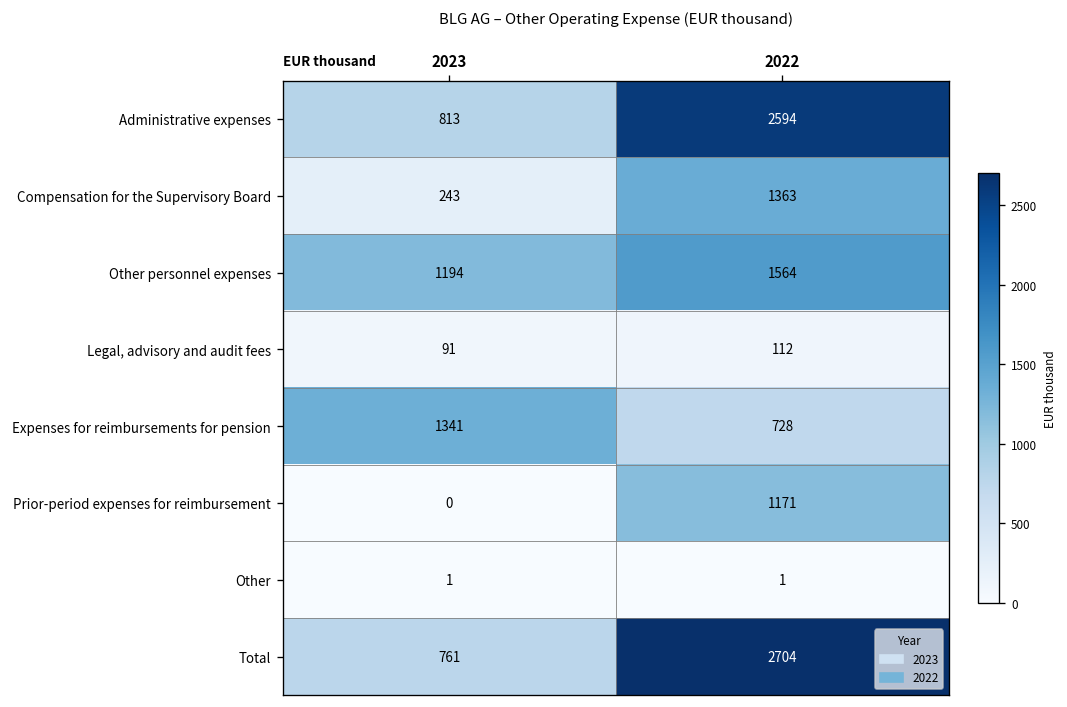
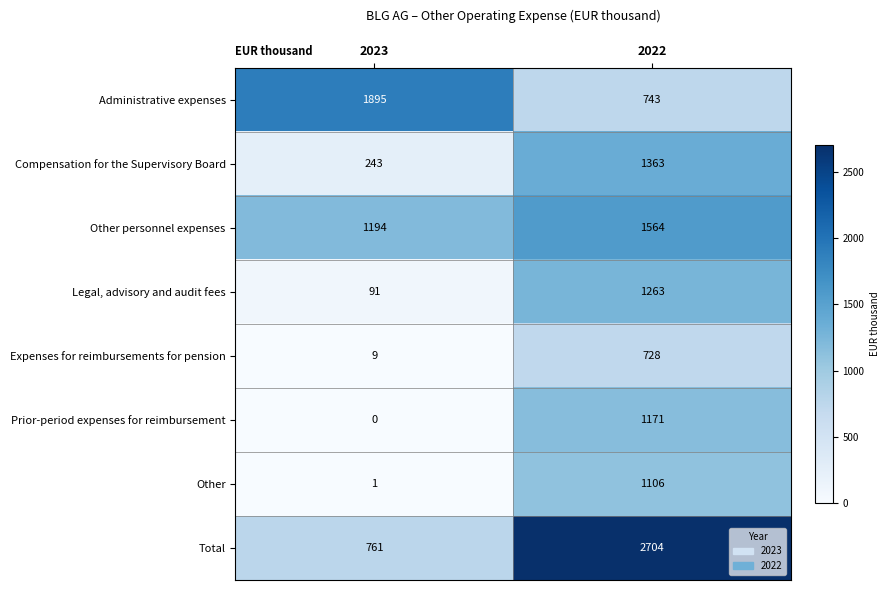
  {
    "Administrative expenses": {
-     "2023": 813,
-     "2022": 2594
+     "2023": 1895,
+     "2022": 743
    },
    "Compensation for the Supervisory Board": {
      "2023": 243,
      "2022": 1363
    },
    "Other personnel expenses": {
      "2023": 1194,
      "2022": 1564
    },
    "Legal, advisory and audit fees": {
      "2023": 91,
-     "2022": 112
+     "2022": 1263
    },
    "Expenses for reimbursements for pension": {
-     "2023": 1341,
+     "2023": 9,
      "2022": 728
    },
    "Prior-period expenses for reimbursement": {
      "2023": 0,
      "2022": 1171
    },
    "Other": {
      "2023": 1,
-     "2022": 1
+     "2022": 1106
    },
    "Total": {
      "2023": 761,
      "2022": 2704
    }
  }
